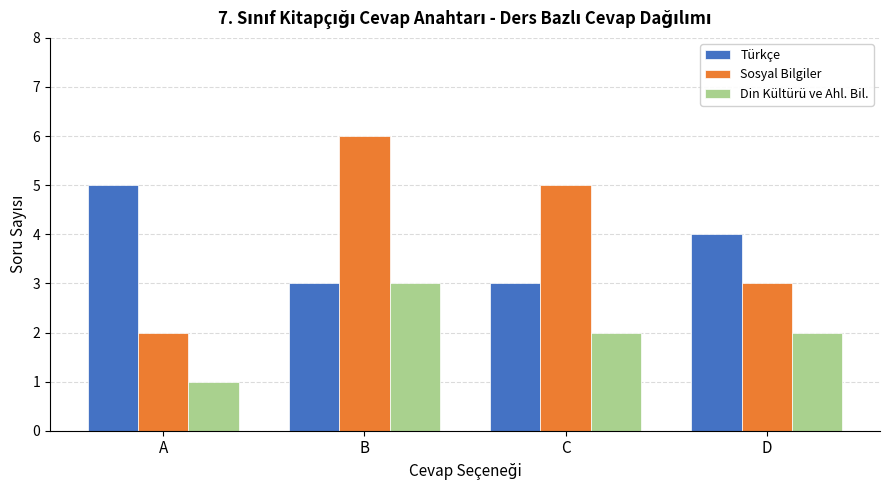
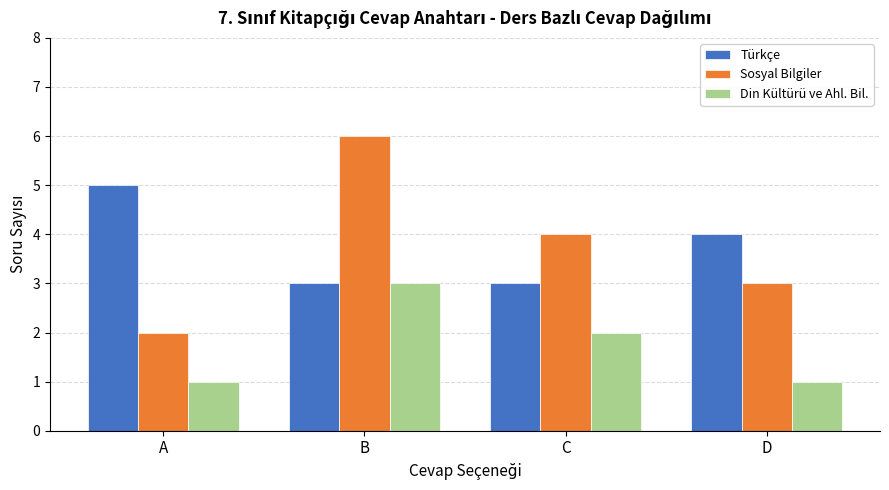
  {
    "Türkçe": {
      "A": 5,
      "B": 3,
      "C": 3,
      "D": 4
    },
    "Sosyal Bilgiler": {
      "A": 2,
      "B": 6,
-     "C": 5,
+     "C": 4,
      "D": 3
    },
    "Din Kültürü ve Ahl. Bil.": {
      "A": 1,
      "B": 3,
      "C": 2,
-     "D": 2
+     "D": 1
    }
  }
